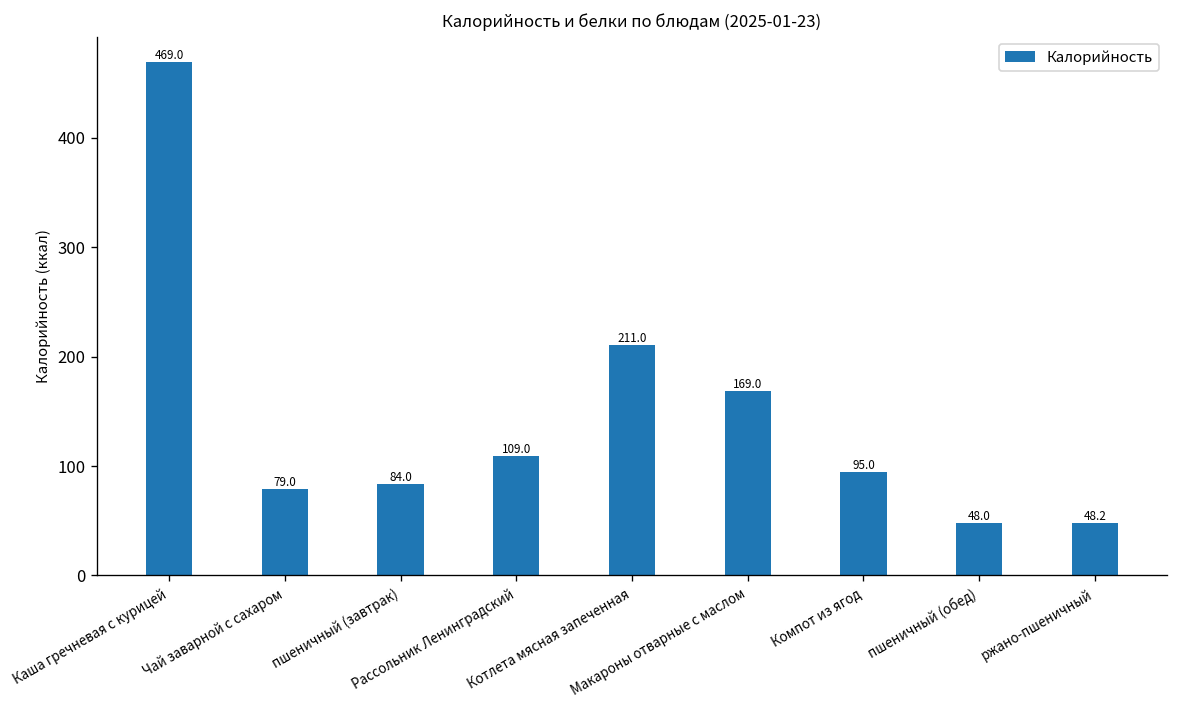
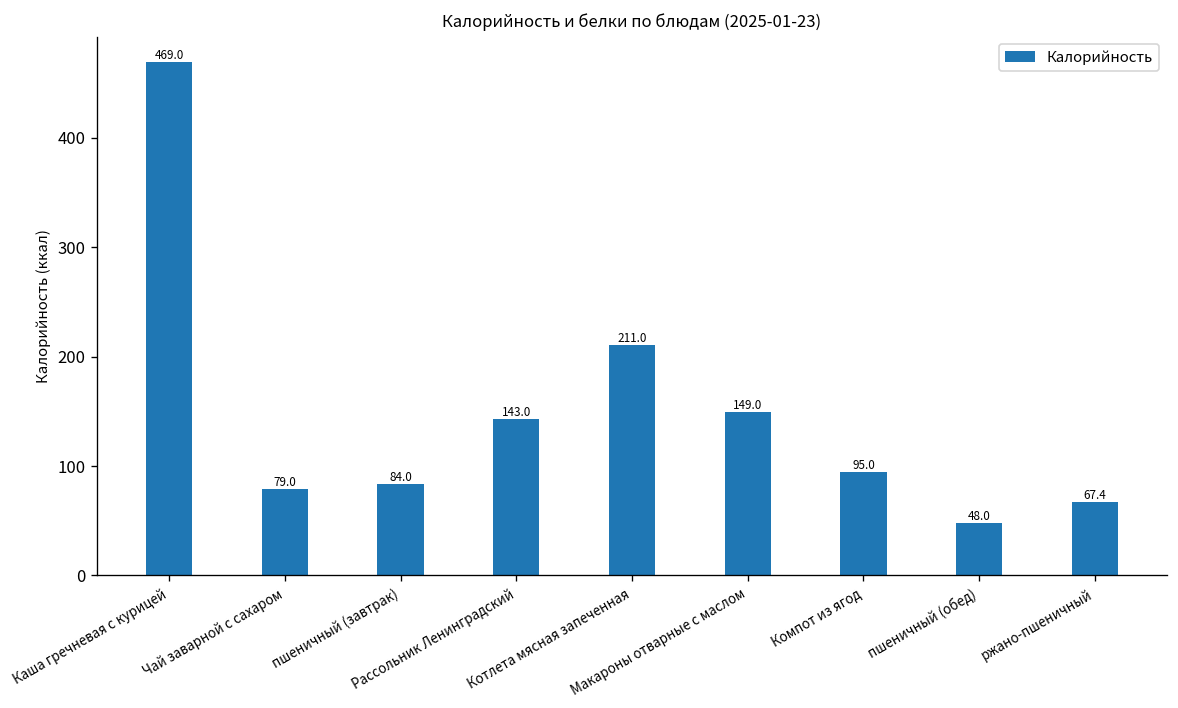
  {
    "Каша гречневая с курицей": 469.0,
    "Чай заварной с сахаром": 79.0,
    "пшеничный (завтрак)": 84.0,
-   "Рассольник Ленинградский": 109.0,
+   "Рассольник Ленинградский": 143.0,
    "Котлета мясная запеченная": 211.0,
-   "Макароны отварные с маслом": 169.0,
+   "Макароны отварные с маслом": 149.0,
    "Компот из ягод": 95.0,
    "пшеничный (обед)": 48.0,
-   "ржано-пшеничный": 48.2
+   "ржано-пшеничный": 67.4
  }
